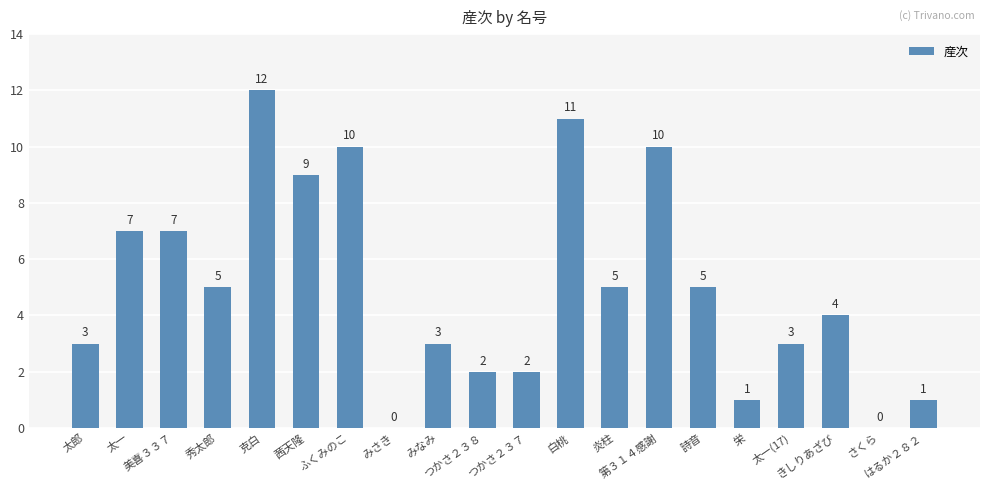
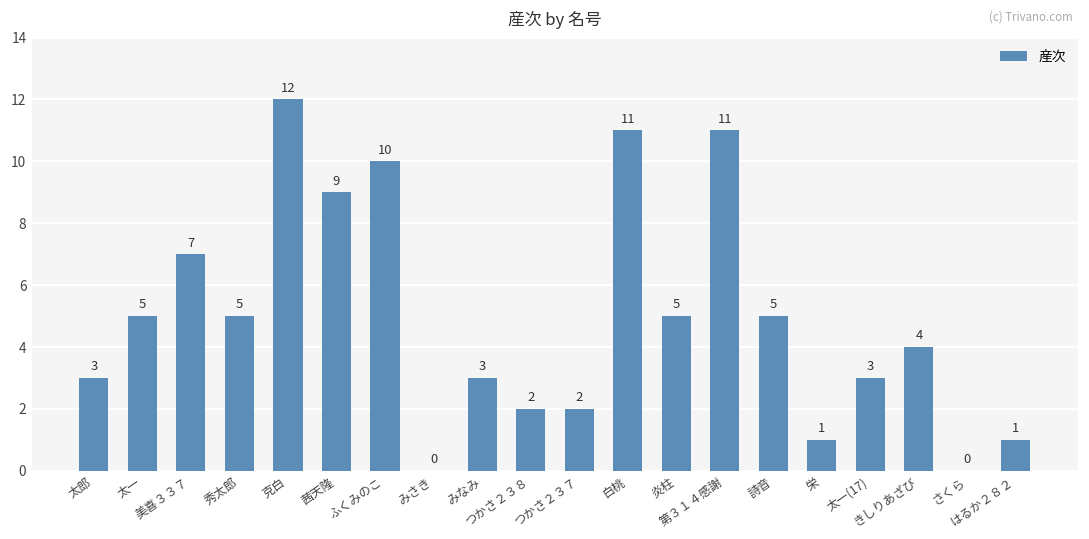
  {
    "太郎": 3,
-   "太一": 7,
+   "太一": 5,
    "美喜３３７": 7,
    "秀太郎": 5,
    "克白": 12,
    "茜天隆": 9,
    "ふくみのこ": 10,
    "みさき": 0,
    "みなみ": 3,
    "つかさ２３８": 2,
    "つかさ２３７": 2,
    "白桃": 11,
    "炎柱": 5,
-   "第３１４感謝": 10,
+   "第３１４感謝": 11,
    "詩音": 5,
    "栄": 1,
    "太一(17)": 3,
    "きしりあざび": 4,
    "さくら": 0,
    "はるか２８２": 1
  }
